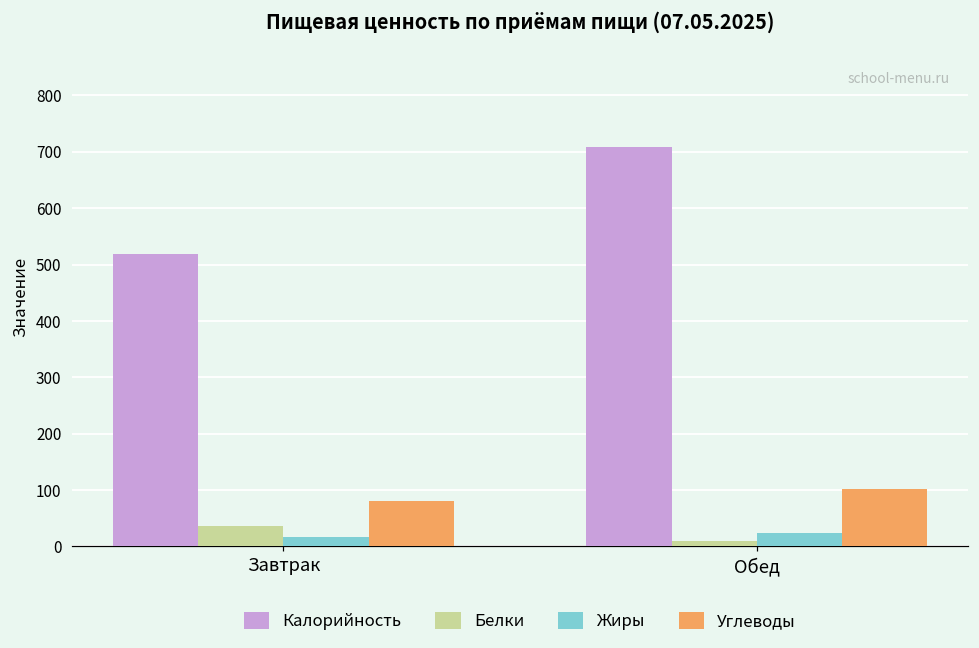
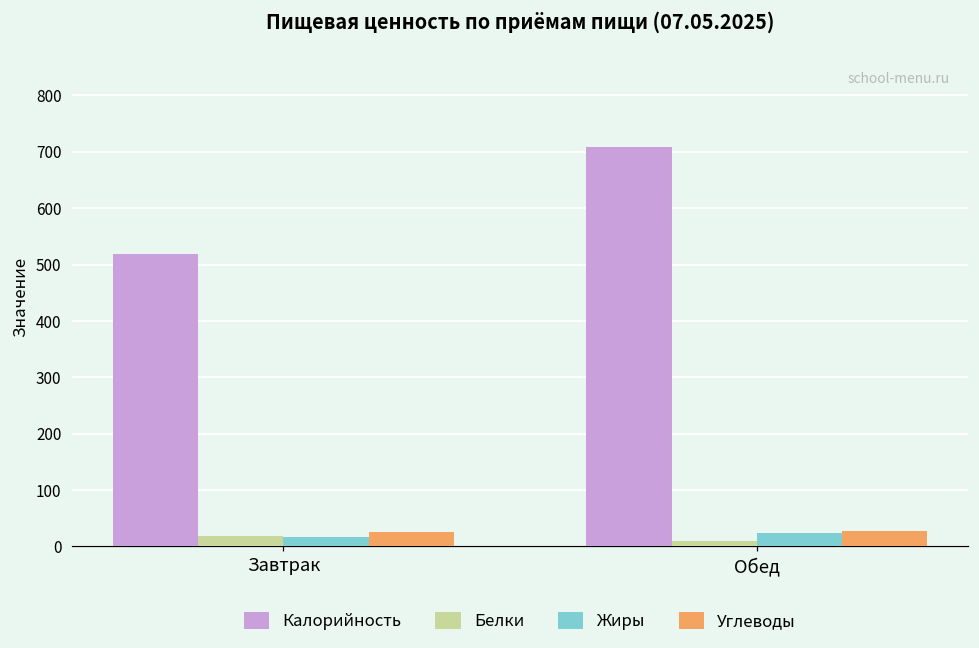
  {
    "Калорийность": {
      "Завтрак": 520,
      "Обед": 710
    },
    "Белки": {
-     "Завтрак": 40,
+     "Завтрак": 20,
      "Обед": 10
    },
    "Жиры": {
      "Завтрак": 20,
      "Обед": 20
    },
    "Углеводы": {
-     "Завтрак": 80,
-     "Обед": 100
+     "Завтрак": 30,
+     "Обед": 30
    }
  }
